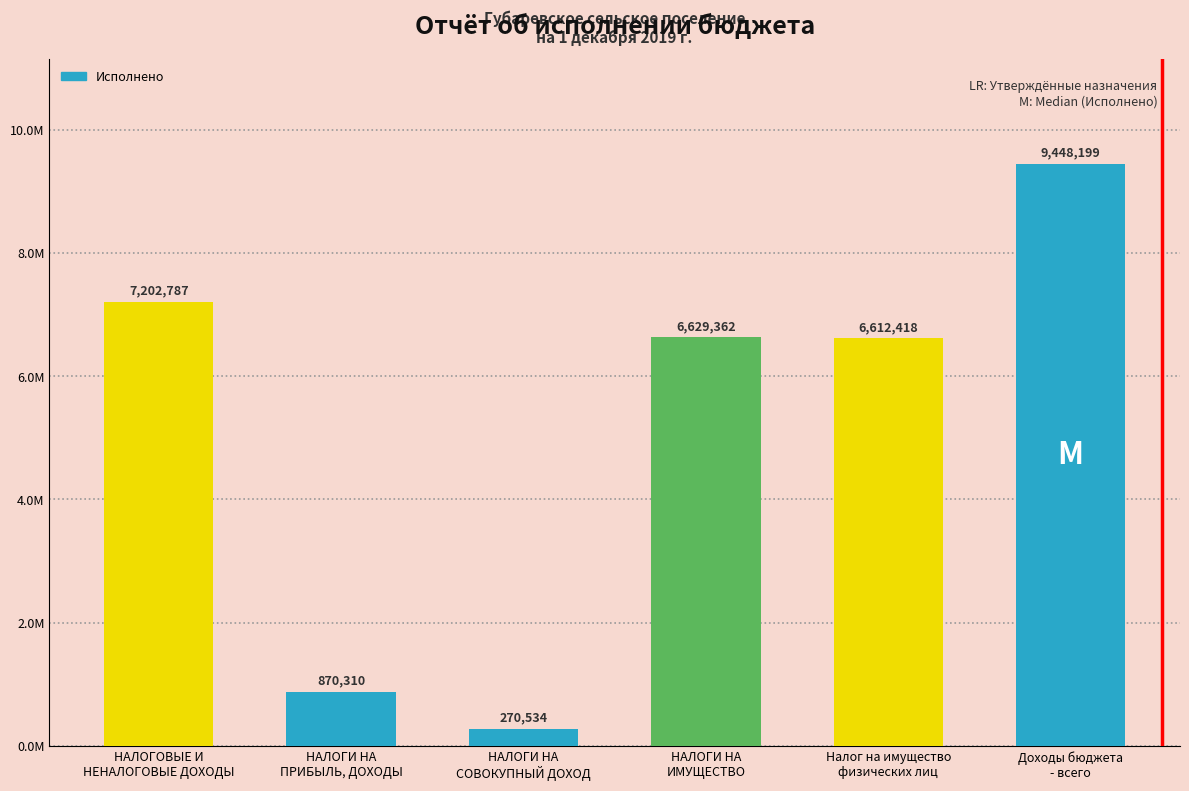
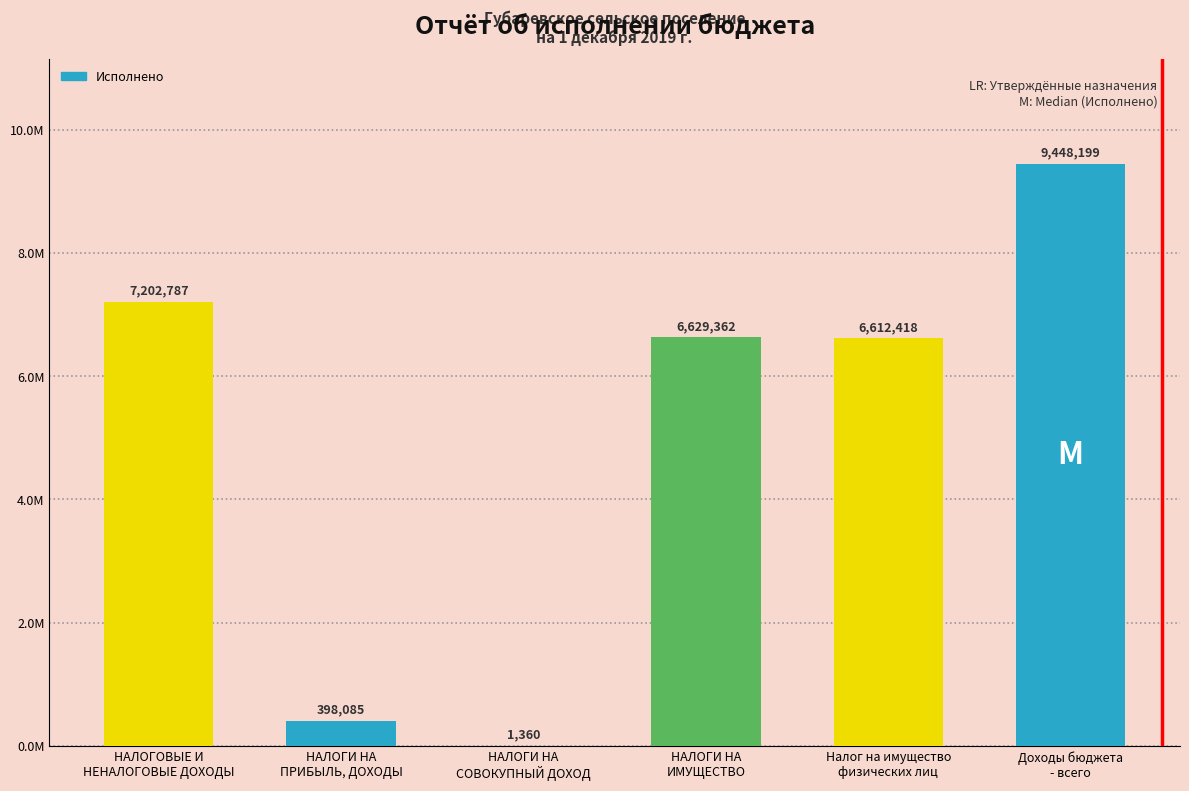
  {
    "НАЛОГОВЫЕ И НЕНАЛОГОВЫЕ ДОХОДЫ": "7,202,787",
-   "НАЛОГИ НА ПРИБЫЛЬ, ДОХОДЫ": "870,310",
-   "НАЛОГИ НА СОВОКУПНЫЙ ДОХОД": "270,534",
+   "НАЛОГИ НА ПРИБЫЛЬ, ДОХОДЫ": "398,085",
+   "НАЛОГИ НА СОВОКУПНЫЙ ДОХОД": "1,360",
    "НАЛОГИ НА ИМУЩЕСТВО": "6,629,362",
    "Налог на имущество физических лиц": "6,612,418",
    "Доходы бюджета - всего": "9,448,199"
  }
